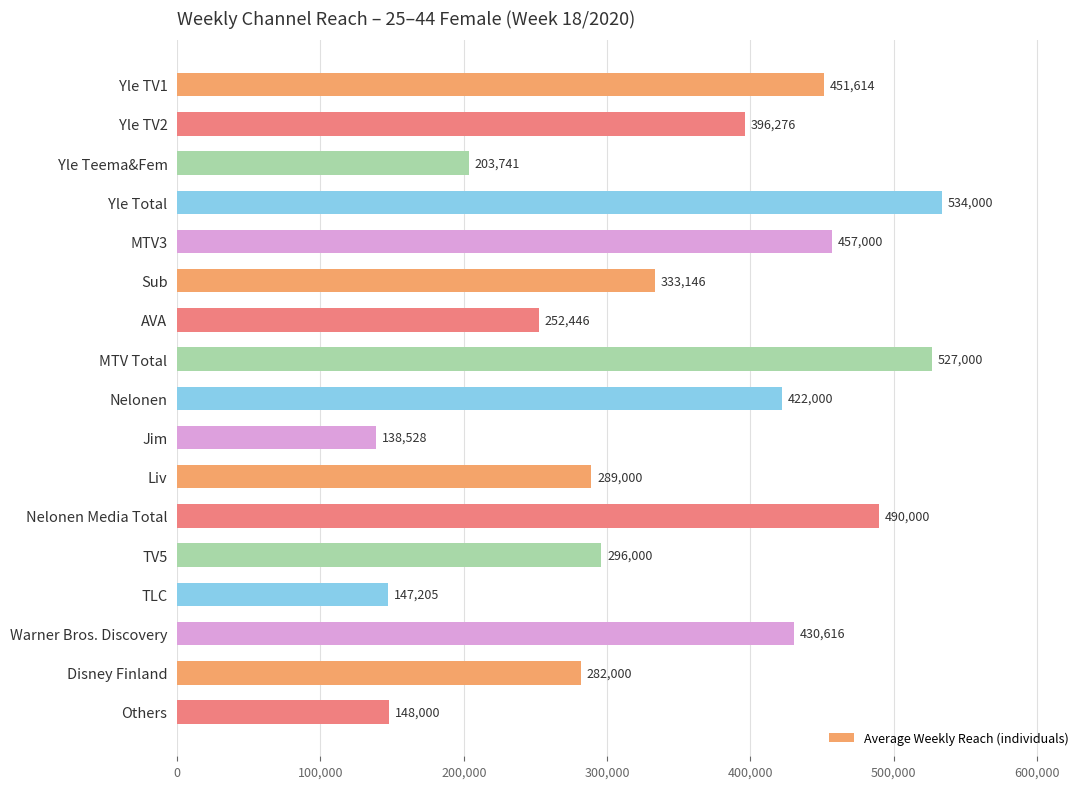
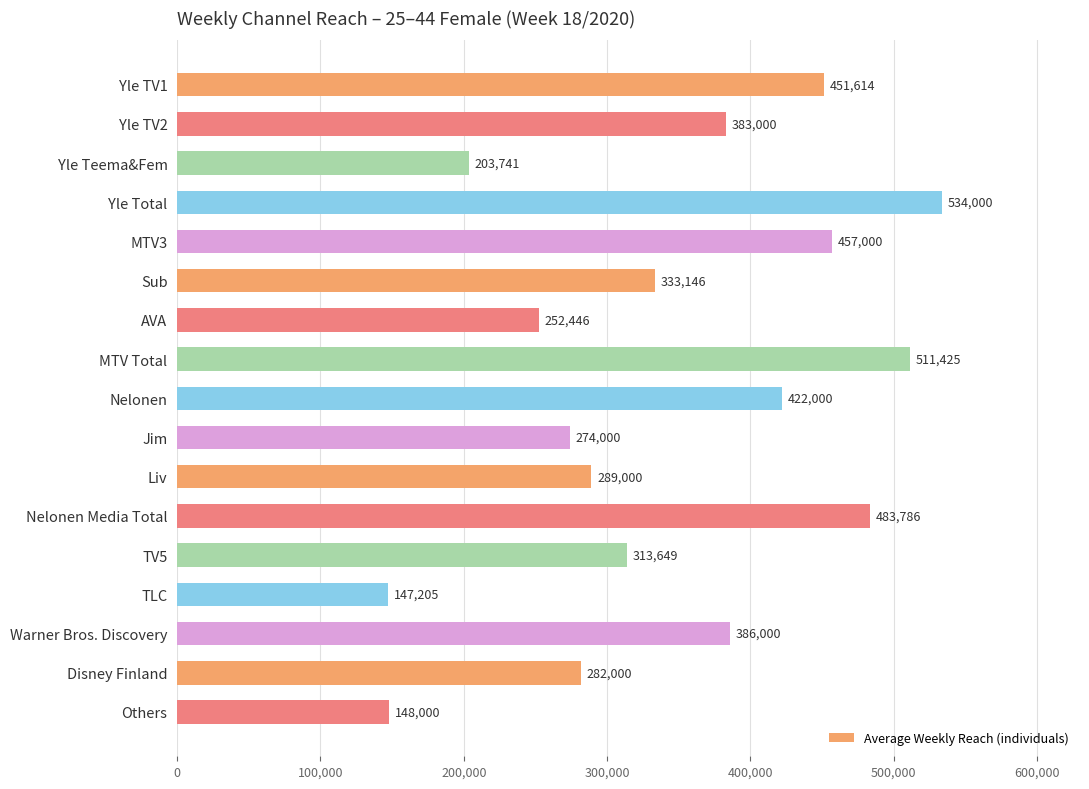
  {
    "Yle TV1": "451,614",
-   "Yle TV2": "396,276",
+   "Yle TV2": "383,000",
    "Yle Teema&Fem": "203,741",
    "Yle Total": "534,000",
    "MTV3": "457,000",
    "Sub": "333,146",
    "AVA": "252,446",
-   "MTV Total": "527,000",
+   "MTV Total": "511,425",
    "Nelonen": "422,000",
-   "Jim": "138,528",
+   "Jim": "274,000",
    "Liv": "289,000",
-   "Nelonen Media Total": "490,000",
-   "TV5": "296,000",
+   "Nelonen Media Total": "483,786",
+   "TV5": "313,649",
    "TLC": "147,205",
-   "Warner Bros. Discovery": "430,616",
+   "Warner Bros. Discovery": "386,000",
    "Disney Finland": "282,000",
    "Others": "148,000"
  }
